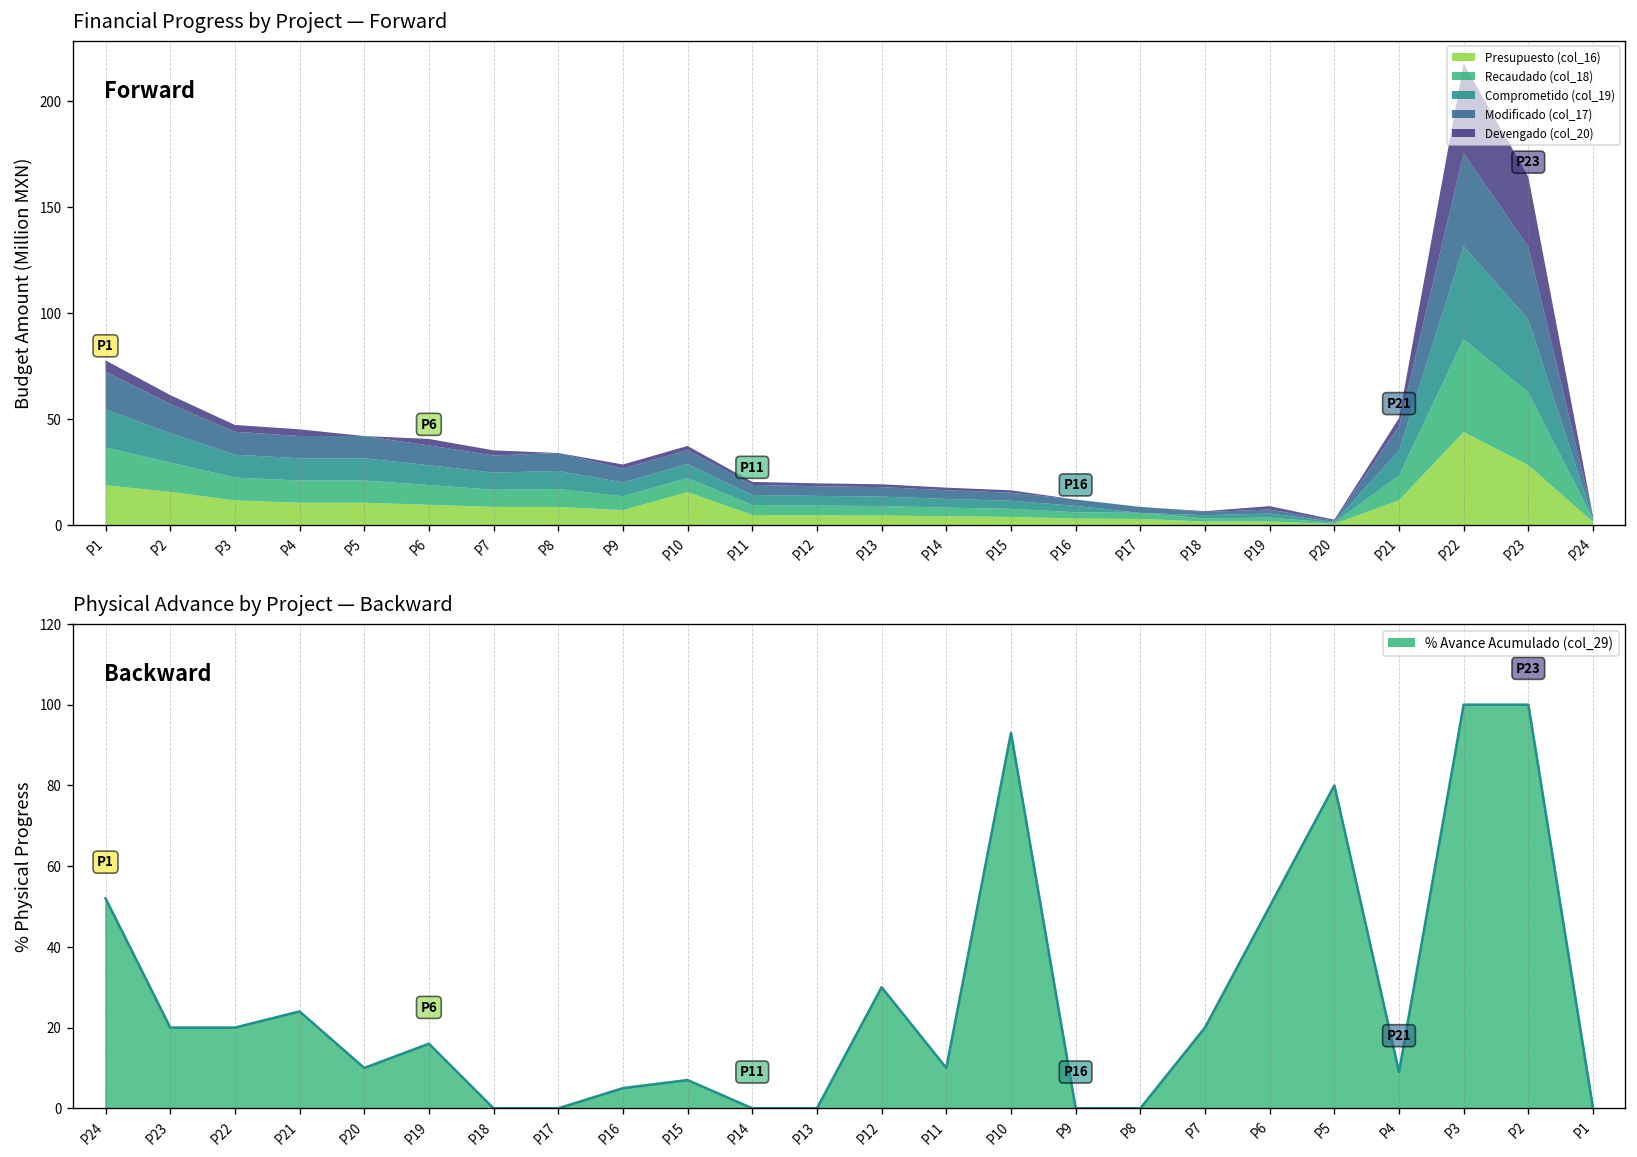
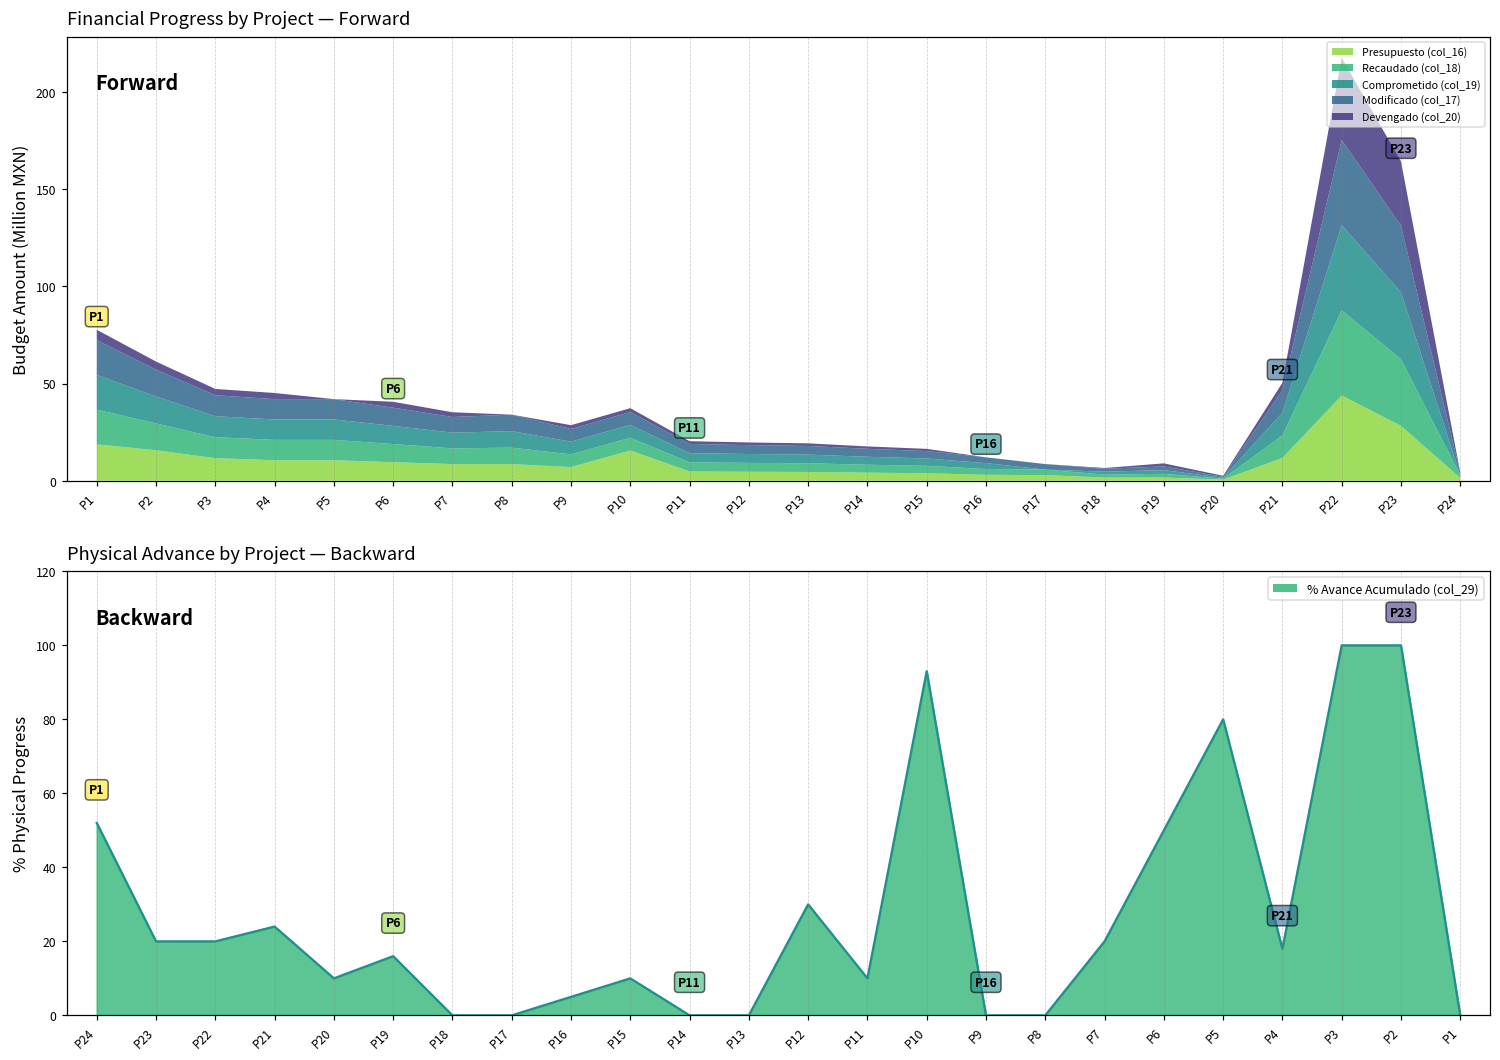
  {
    "Financial Progress by Project — Forward": {
      "Presupuesto (col_16)": {
        "P1": 19,
        "P2": 16,
        "P3": 12,
        "P4": 11,
        "P5": 11,
        "P6": 10,
        "P7": 9,
        "P8": 9,
        "P9": 7,
        "P10": 16,
        "P11": 5,
        "P12": 5,
        "P13": 4,
        "P14": 4,
        "P15": 4,
        "P16": 3,
        "P17": 3,
        "P18": 2,
        "P19": 2,
        "P21": 12,
        "P22": 44,
        "P23": 28
      }
    },
    "Physical Advance by Project — Backward": {
      "P24": 52,
      "P23": 20,
      "P22": 20,
      "P21": 24,
      "P20": 10,
      "P19": 16,
      "P18": 0,
      "P17": 0,
      "P16": 5,
-     "P15": 7,
+     "P15": 10,
      "P14": 0,
      "P13": 0,
      "P12": 30,
      "P11": 10,
      "P10": 93,
      "P9": 0,
      "P8": 0,
      "P7": 20,
      "P6": 50,
      "P5": 80,
-     "P4": 9,
+     "P4": 18,
      "P3": 100,
      "P2": 100,
      "P1": 0
    }
  }
